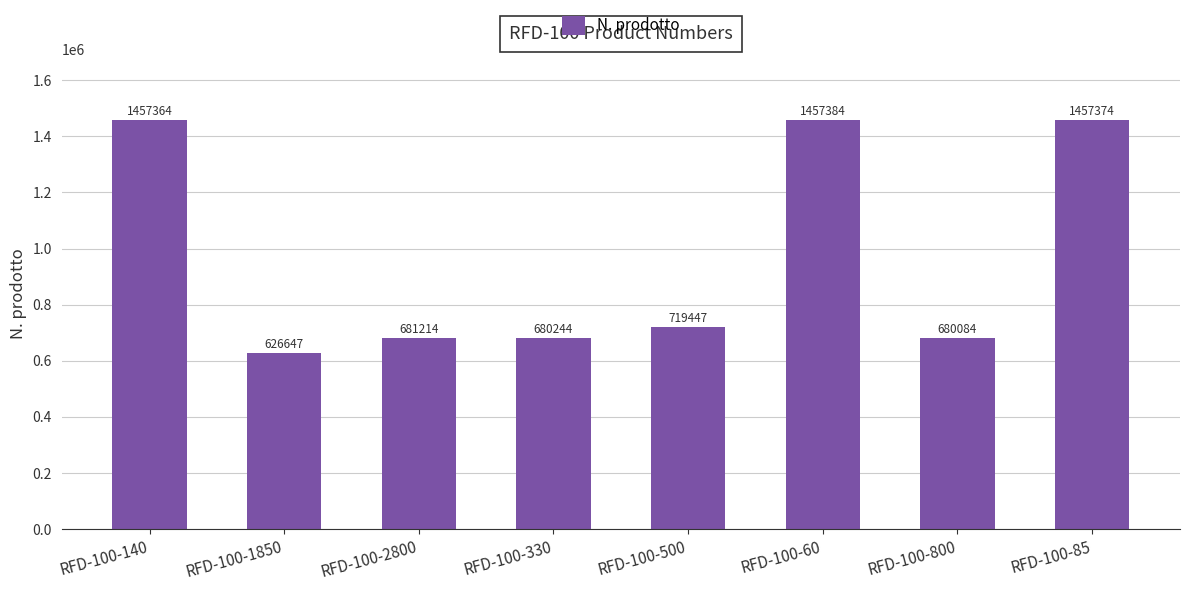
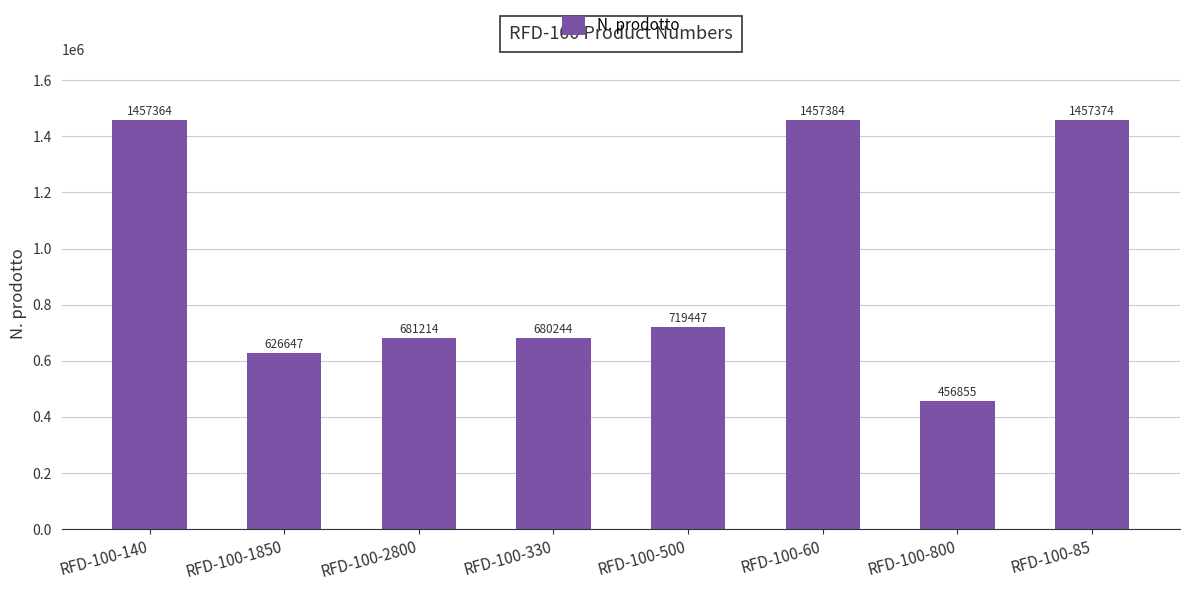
  {
    "RFD-100-140": 1457364,
    "RFD-100-1850": 626647,
    "RFD-100-2800": 681214,
    "RFD-100-330": 680244,
    "RFD-100-500": 719447,
    "RFD-100-60": 1457384,
-   "RFD-100-800": 680084,
+   "RFD-100-800": 456855,
    "RFD-100-85": 1457374
  }
